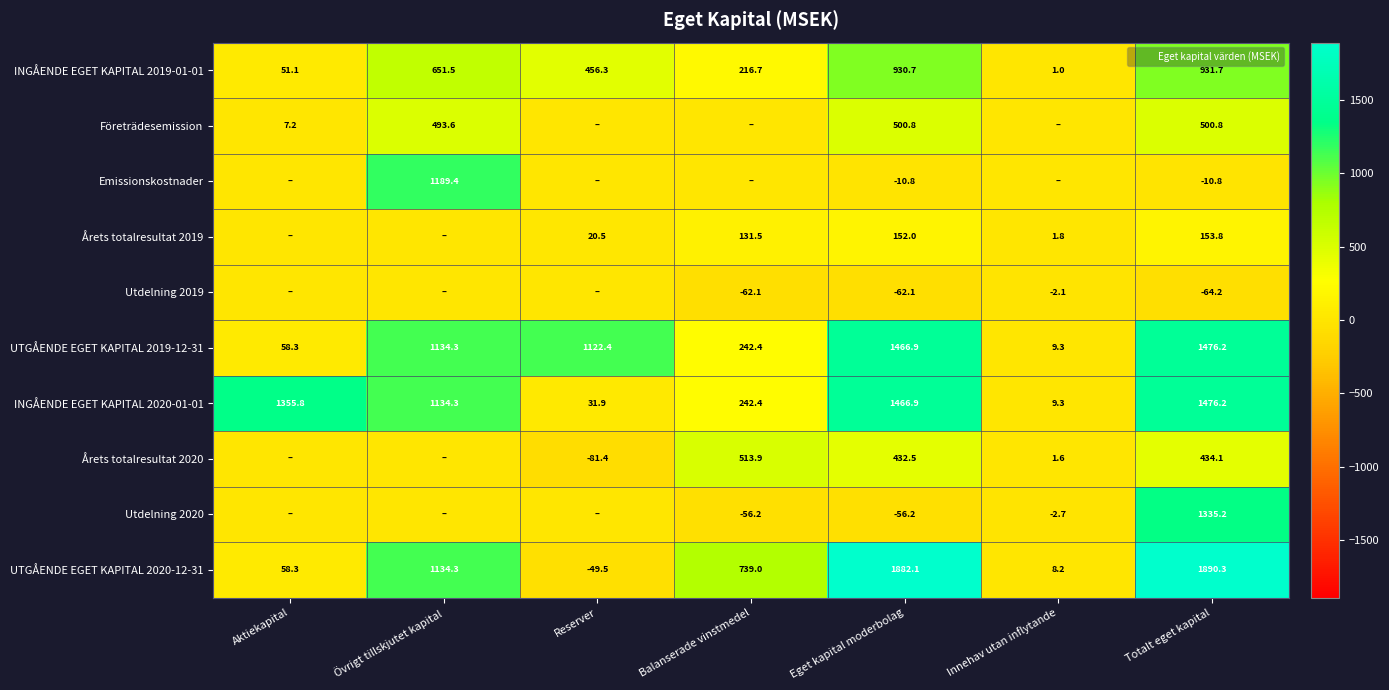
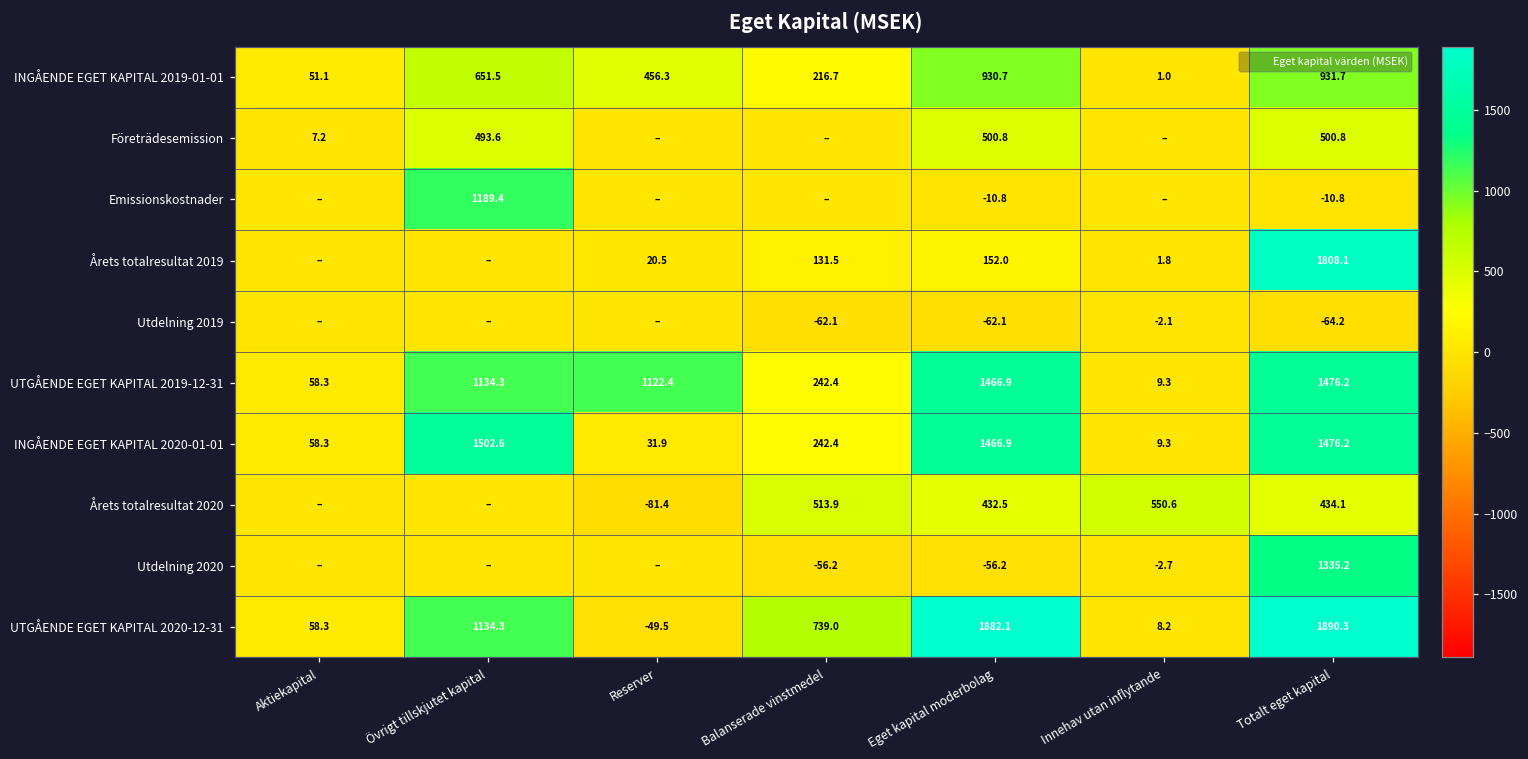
  {
    "INGÅENDE EGET KAPITAL 2019-01-01": {
      "Aktiekapital": 51.1,
      "Övrigt tillskjutet kapital": 651.5,
      "Reserver": 456.3,
      "Balanserade vinstmedel": 216.7,
      "Eget kapital moderbolag": 930.7,
      "Innehav utan inflytande": 1.0
    },
    "Företrädesemission": {
      "Aktiekapital": 7.2,
      "Övrigt tillskjutet kapital": 493.6,
      "Eget kapital moderbolag": 500.8,
      "Totalt eget kapital": 500.8
    },
    "Emissionskostnader": {
      "Övrigt tillskjutet kapital": 1189.4,
      "Eget kapital moderbolag": -10.8,
      "Totalt eget kapital": -10.8
    },
    "Årets totalresultat 2019": {
      "Reserver": 20.5,
      "Balanserade vinstmedel": 131.5,
      "Eget kapital moderbolag": 152.0,
      "Innehav utan inflytande": 1.8,
-     "Totalt eget kapital": 153.8
+     "Totalt eget kapital": 1808.1
    },
    "Utdelning 2019": {
      "Balanserade vinstmedel": -62.1,
      "Eget kapital moderbolag": -62.1,
      "Innehav utan inflytande": -2.1,
      "Totalt eget kapital": -64.2
    },
    "UTGÅENDE EGET KAPITAL 2019-12-31": {
      "Aktiekapital": 58.3,
      "Övrigt tillskjutet kapital": 1134.3,
      "Reserver": 1122.4,
      "Balanserade vinstmedel": 242.4,
      "Eget kapital moderbolag": 1466.9,
      "Innehav utan inflytande": 9.3,
      "Totalt eget kapital": 1476.2
    },
    "INGÅENDE EGET KAPITAL 2020-01-01": {
-     "Aktiekapital": 1355.8,
-     "Övrigt tillskjutet kapital": 1134.3,
+     "Aktiekapital": 58.3,
+     "Övrigt tillskjutet kapital": 1502.6,
      "Reserver": 31.9,
      "Balanserade vinstmedel": 242.4,
      "Eget kapital moderbolag": 1466.9,
      "Innehav utan inflytande": 9.3,
      "Totalt eget kapital": 1476.2
    },
    "Årets totalresultat 2020": {
      "Reserver": -81.4,
      "Balanserade vinstmedel": 513.9,
      "Eget kapital moderbolag": 432.5,
-     "Innehav utan inflytande": 1.6,
+     "Innehav utan inflytande": 550.6,
      "Totalt eget kapital": 434.1
    },
    "Utdelning 2020": {
      "Balanserade vinstmedel": -56.2,
      "Eget kapital moderbolag": -56.2,
      "Innehav utan inflytande": -2.7,
      "Totalt eget kapital": 1335.2
    },
    "UTGÅENDE EGET KAPITAL 2020-12-31": {
      "Aktiekapital": 58.3,
      "Övrigt tillskjutet kapital": 1134.3,
      "Reserver": -49.5,
      "Balanserade vinstmedel": 739.0,
      "Eget kapital moderbolag": 1882.1,
      "Innehav utan inflytande": 8.2,
      "Totalt eget kapital": 1890.3
    }
  }
